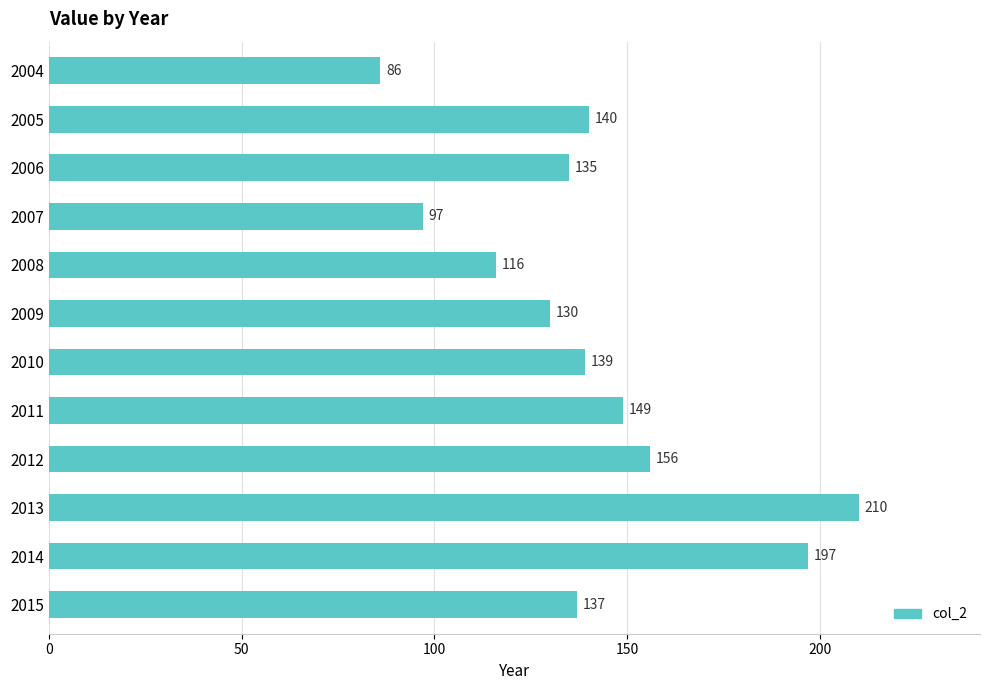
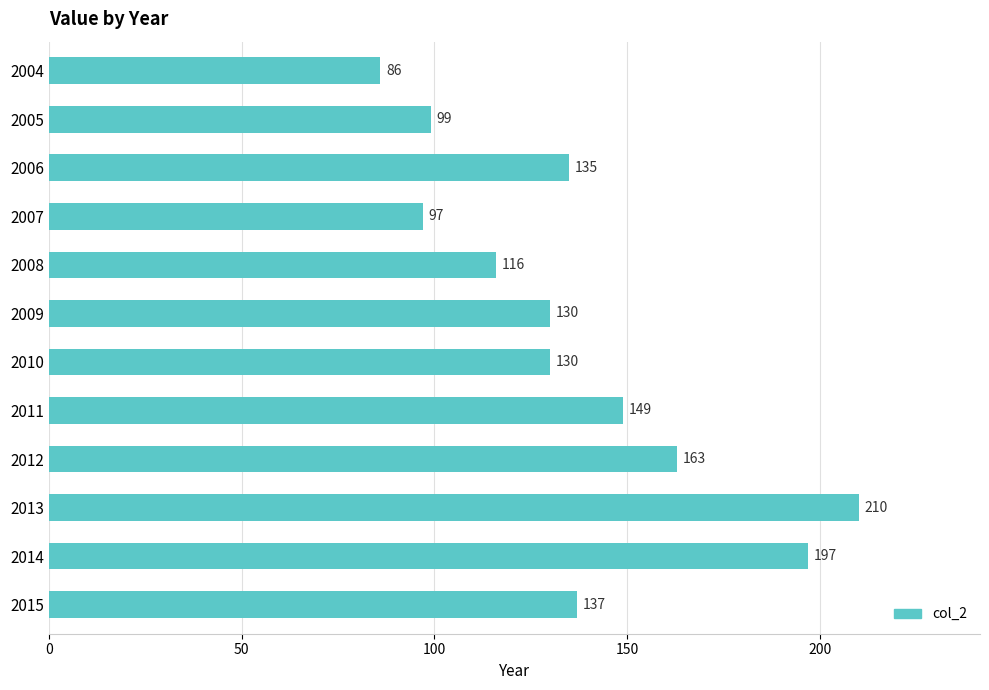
  {
    "2004": 86,
-   "2005": 140,
+   "2005": 99,
    "2006": 135,
    "2007": 97,
    "2008": 116,
    "2009": 130,
-   "2010": 139,
+   "2010": 130,
    "2011": 149,
-   "2012": 156,
+   "2012": 163,
    "2013": 210,
    "2014": 197,
    "2015": 137
  }
